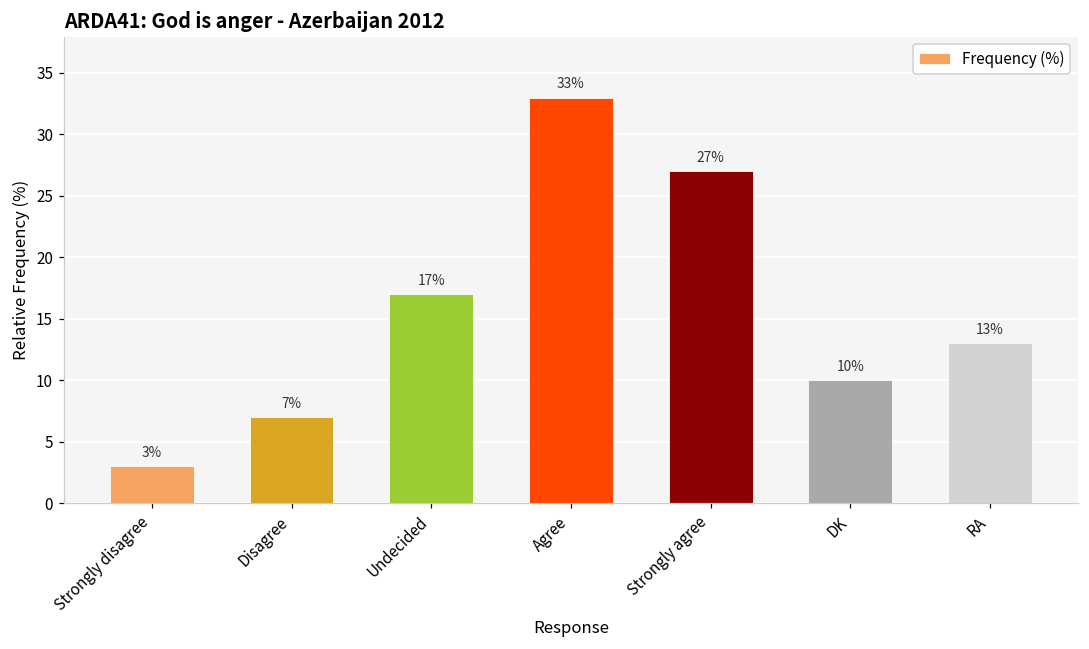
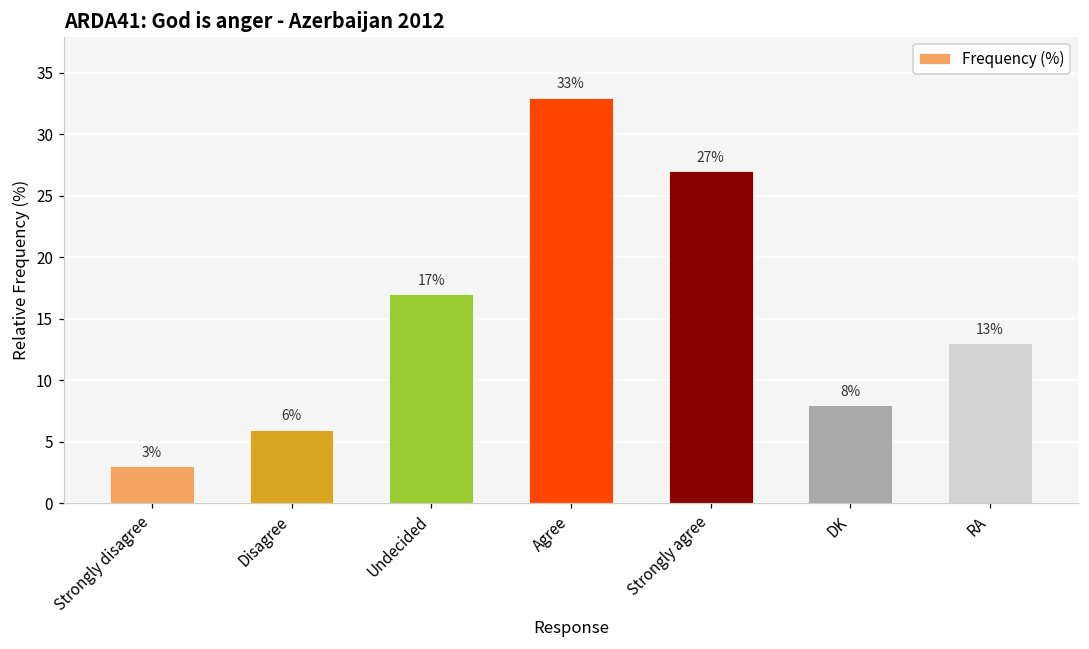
  {
    "Strongly disagree": "3%",
-   "Disagree": "7%",
+   "Disagree": "6%",
    "Undecided": "17%",
    "Agree": "33%",
    "Strongly agree": "27%",
-   "DK": "10%",
+   "DK": "8%",
    "RA": "13%"
  }
